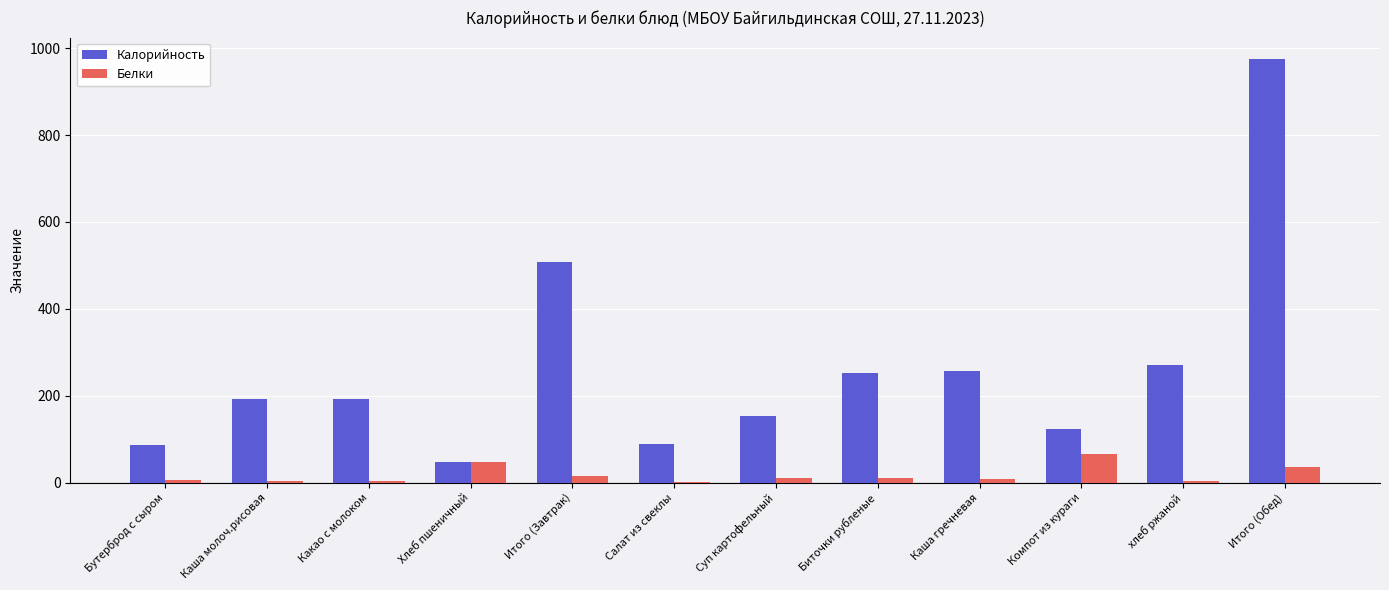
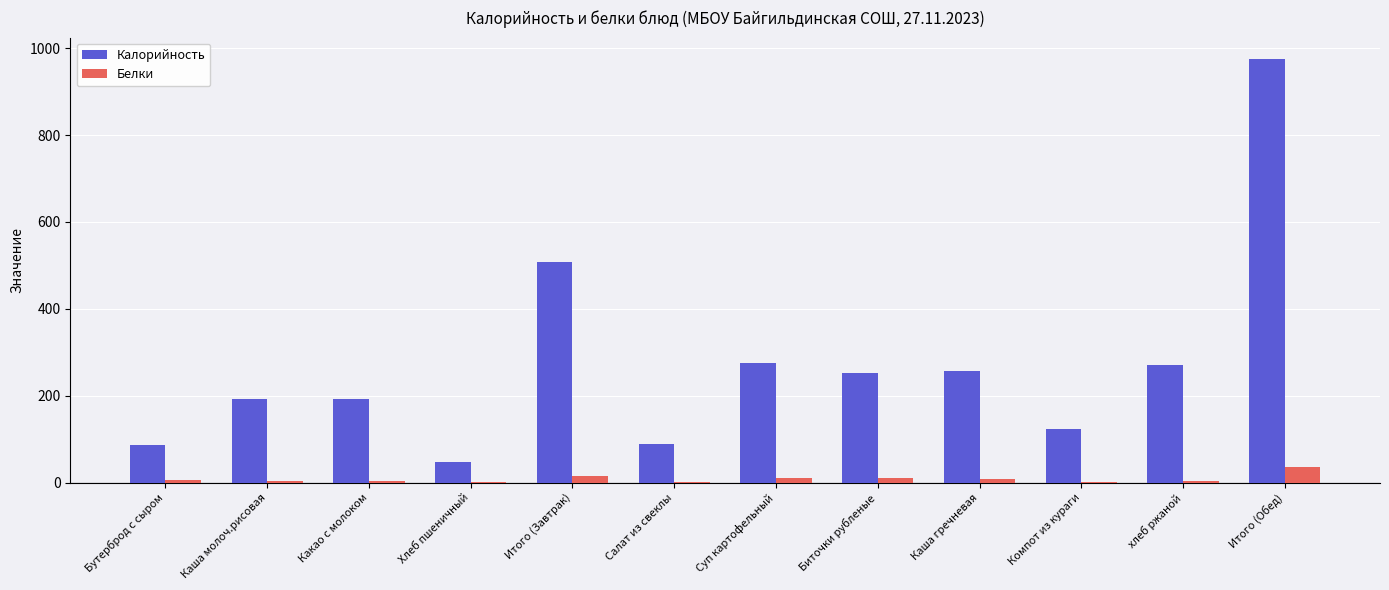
  {
    "Калорийность": {
      "Бутерброд с сыром": 90,
      "Каша молоч.рисовая": 190,
      "Какао с молоком": 190,
      "Хлеб пшеничный": 50,
      "Итого (Завтрак)": 510,
      "Салат из свеклы": 90,
-     "Суп картофельный": 150,
+     "Суп картофельный": 280,
      "Биточки рубленые": 250,
      "Каша гречневая": 260,
      "Компот из кураги": 120,
      "хлеб ржаной": 270,
      "Итого (Обед)": 980
    },
    "Белки": {
      "Бутерброд с сыром": 10,
-     "Хлеб пшеничный": 50,
+     "Хлеб пшеничный": 0,
      "Итого (Завтрак)": 20,
      "Суп картофельный": 10,
      "Биточки рубленые": 10,
      "Каша гречневая": 10,
-     "Компот из кураги": 70,
+     "Компот из кураги": 0,
      "Итого (Обед)": 40
    }
  }
